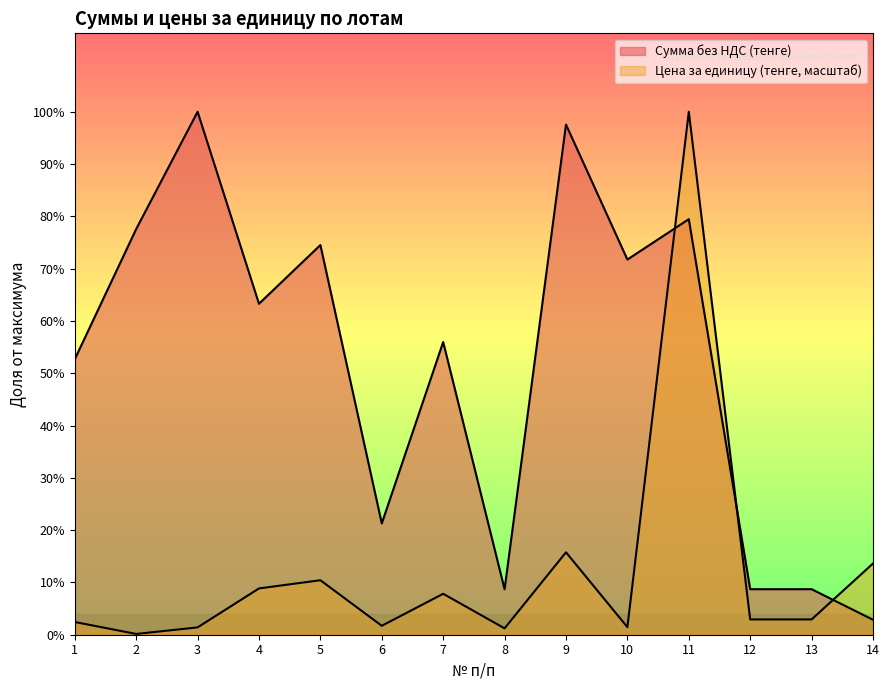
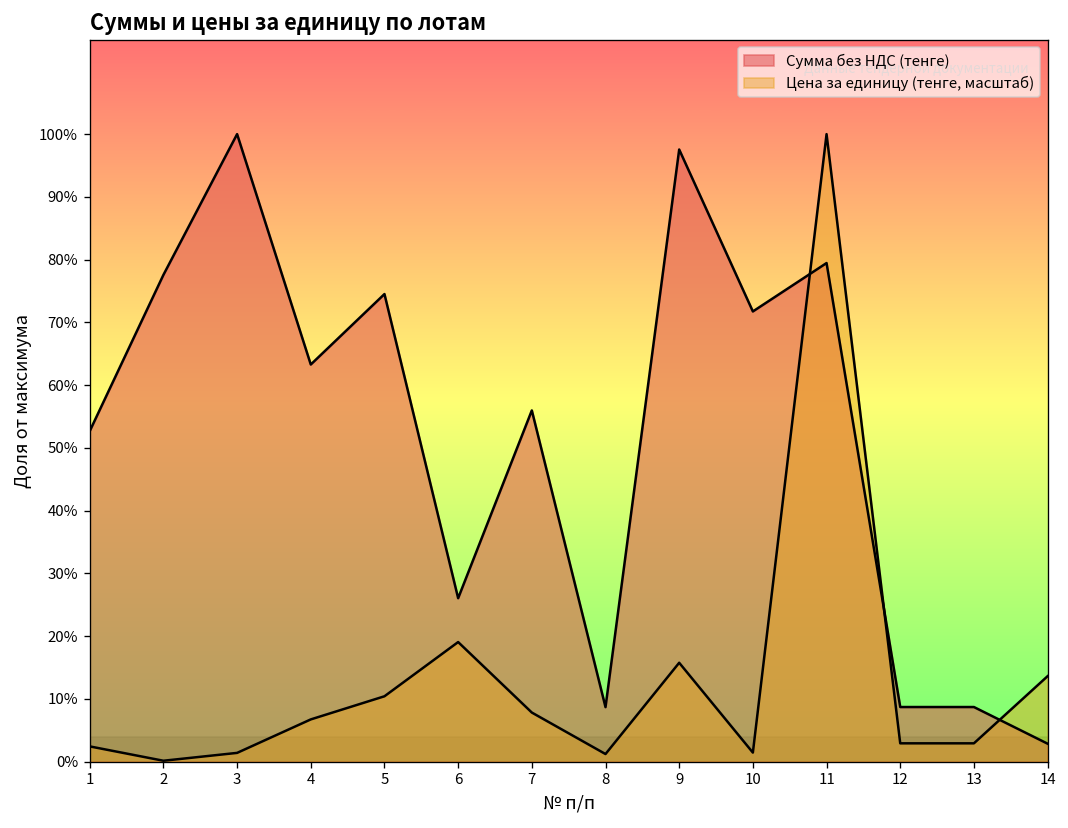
  {
    "Сумма без НДС (тенге)": {
      "1": "53%",
      "2": "78%",
      "3": "100%",
      "4": "63%",
      "5": "75%",
-     "6": "21%",
+     "6": "26%",
      "7": "56%",
      "8": "9%",
      "9": "98%",
      "10": "72%",
      "11": "79%",
      "12": "9%",
      "13": "9%",
      "14": "3%"
    },
    "Цена за единицу (тенге, масштаб)": {
      "1": "2%",
      "2": "0%",
      "3": "1%",
-     "4": "9%",
+     "4": "7%",
      "5": "10%",
-     "6": "2%",
+     "6": "19%",
      "7": "8%",
      "8": "1%",
      "9": "16%",
      "10": "1%",
      "11": "100%",
      "12": "3%",
      "13": "3%",
      "14": "14%"
    }
  }
